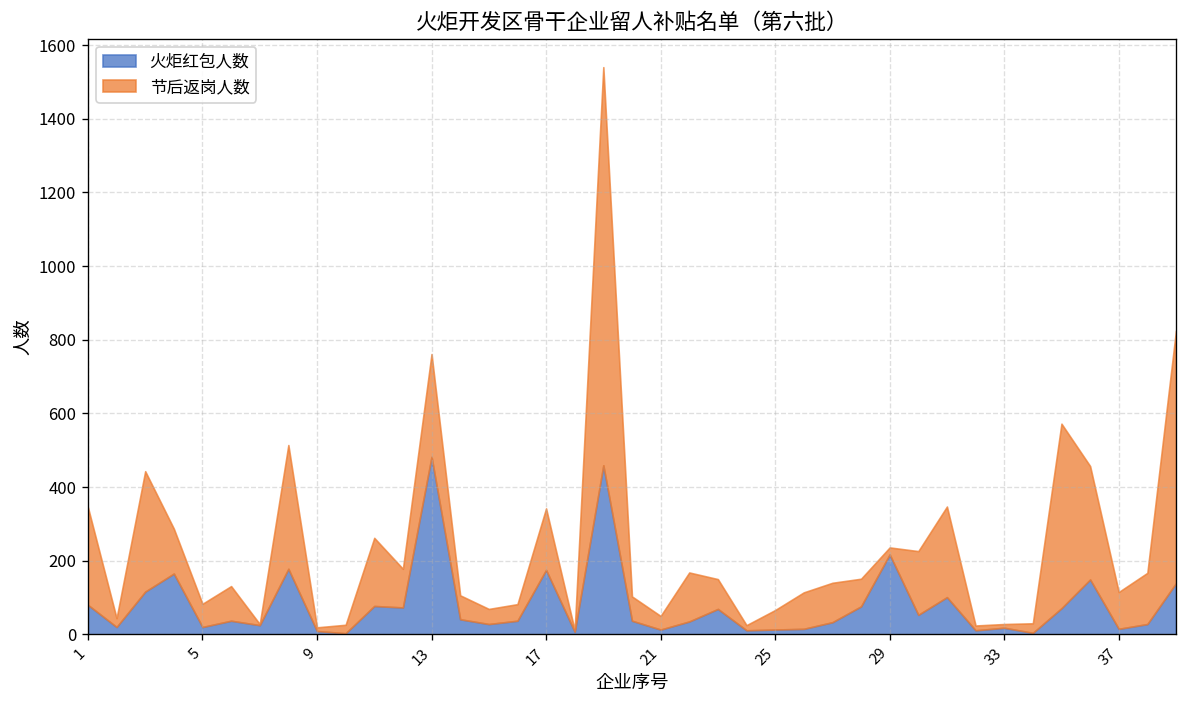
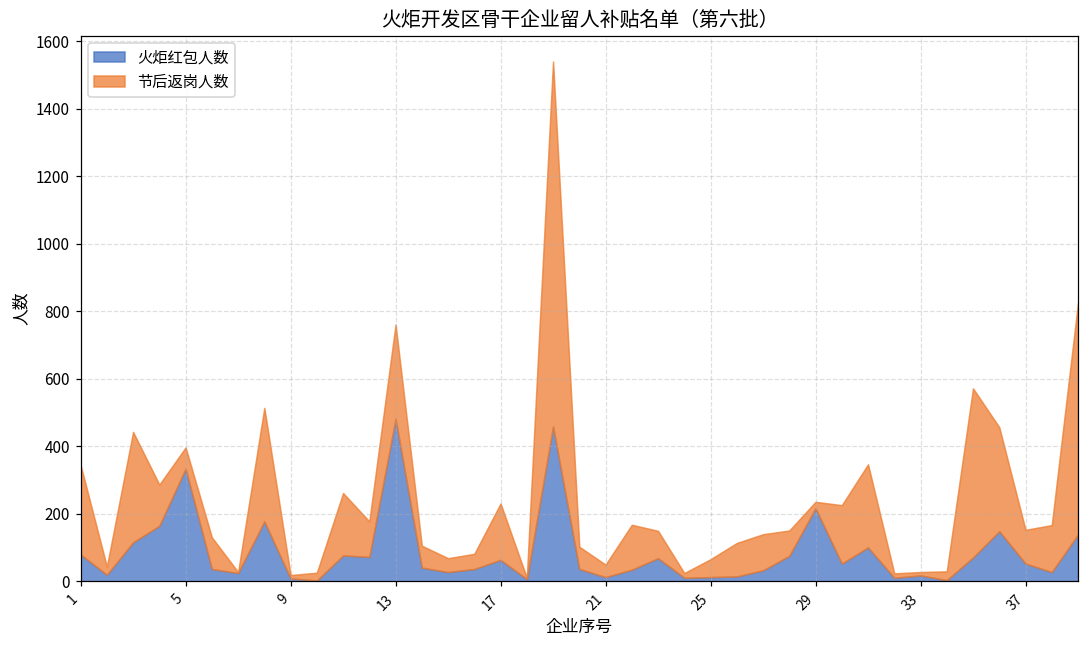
  {
    "火炬红包人数": {
      "1": 80,
-     "5": 20,
+     "5": 330,
      "9": 10,
      "13": 480,
-     "17": 180,
+     "17": 60,
      "21": 10,
      "25": 10,
      "29": 220,
      "33": 20,
-     "37": 20
+     "37": 50
    },
    "节后返岗人数": {
      "1": 270,
      "5": 60,
      "9": 10,
      "13": 280,
      "17": 170,
      "21": 40,
      "25": 50,
      "29": 20,
      "33": 10,
      "37": 100
    }
  }
